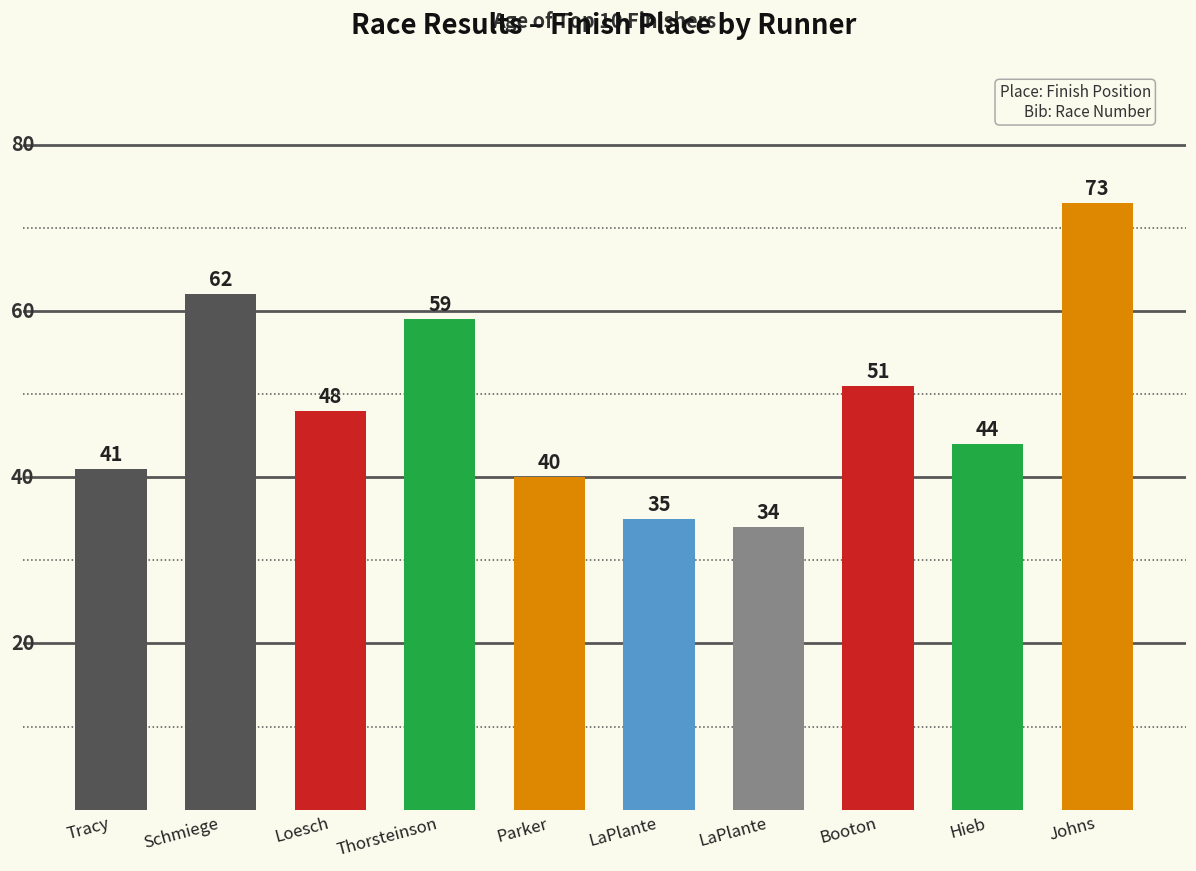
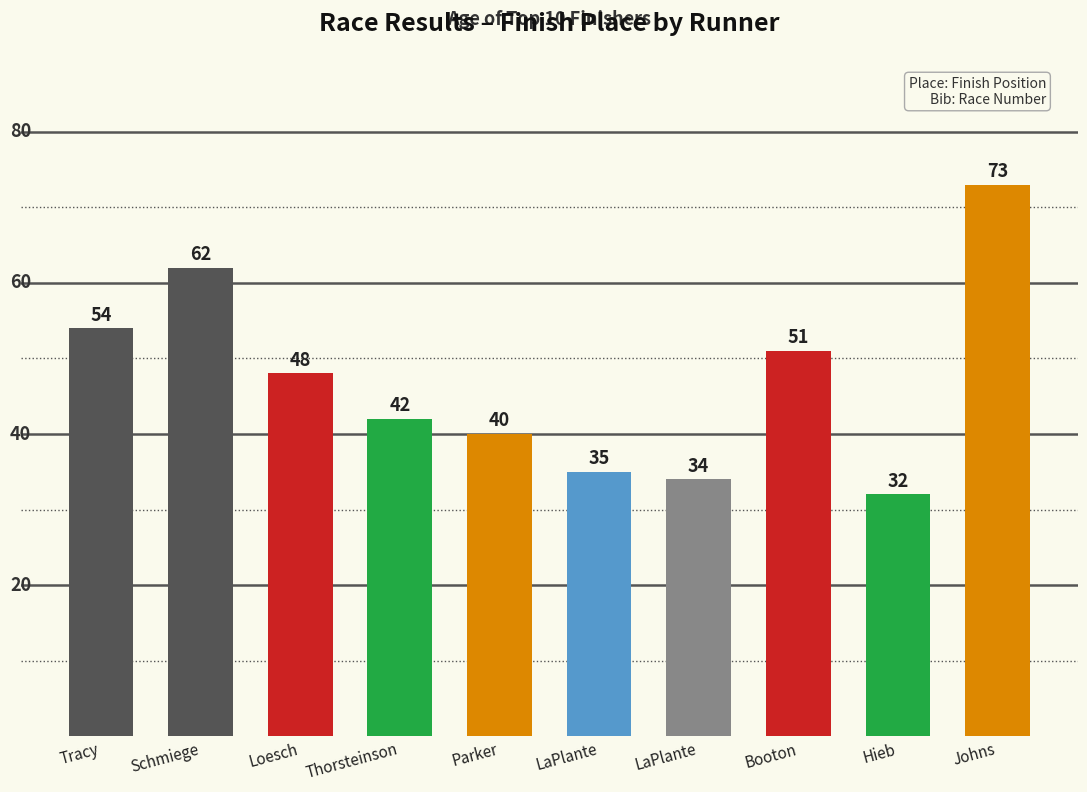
  {
-   "Tracy": 41,
+   "Tracy": 54,
    "Schmiege": 62,
    "Loesch": 48,
-   "Thorsteinson": 59,
+   "Thorsteinson": 42,
    "Parker": 40,
    "Booton": 51,
-   "Hieb": 44,
+   "Hieb": 32,
    "Johns": 73
  }
